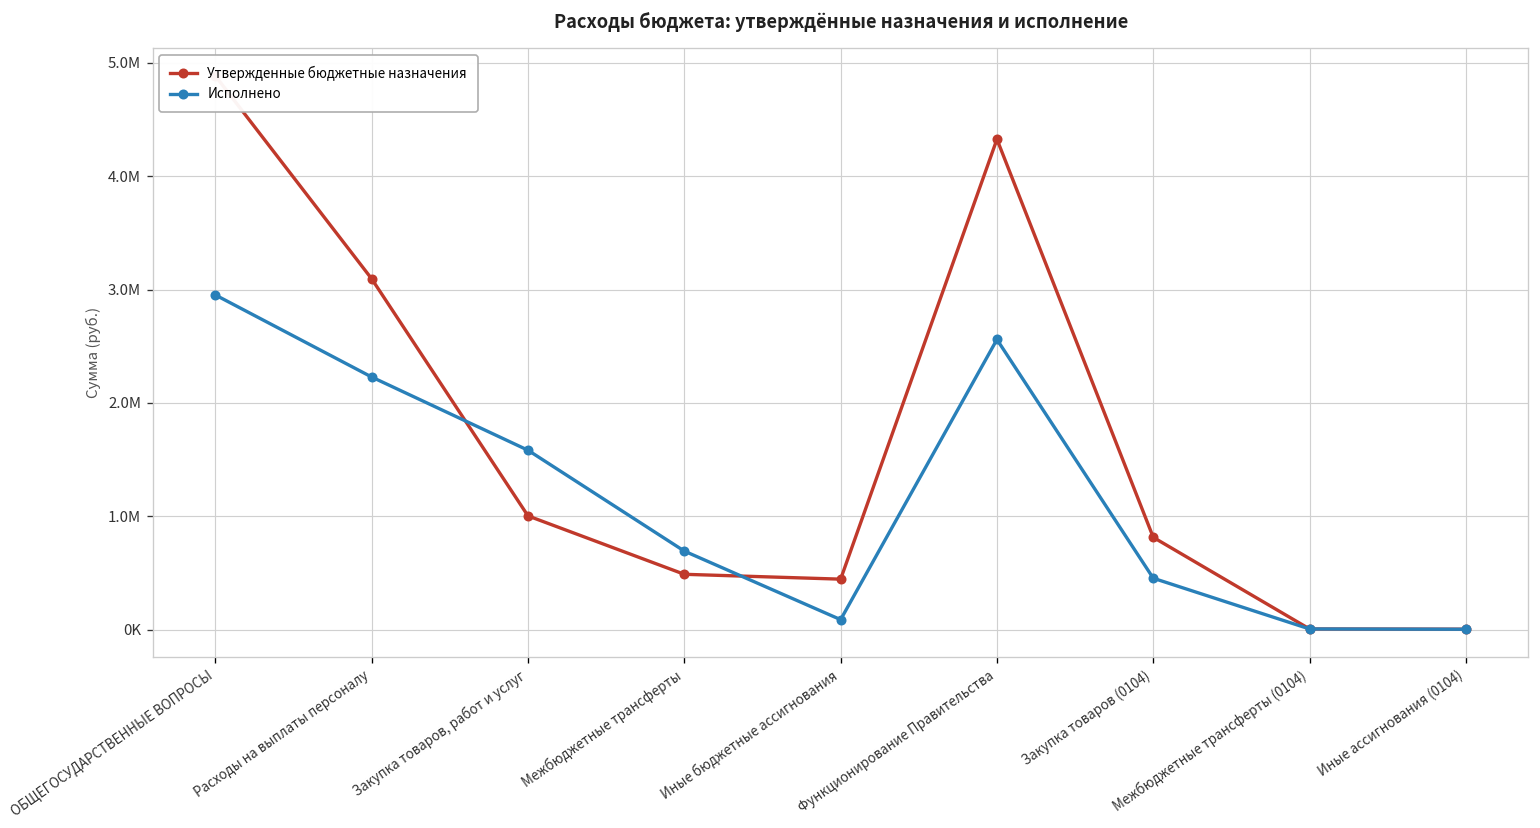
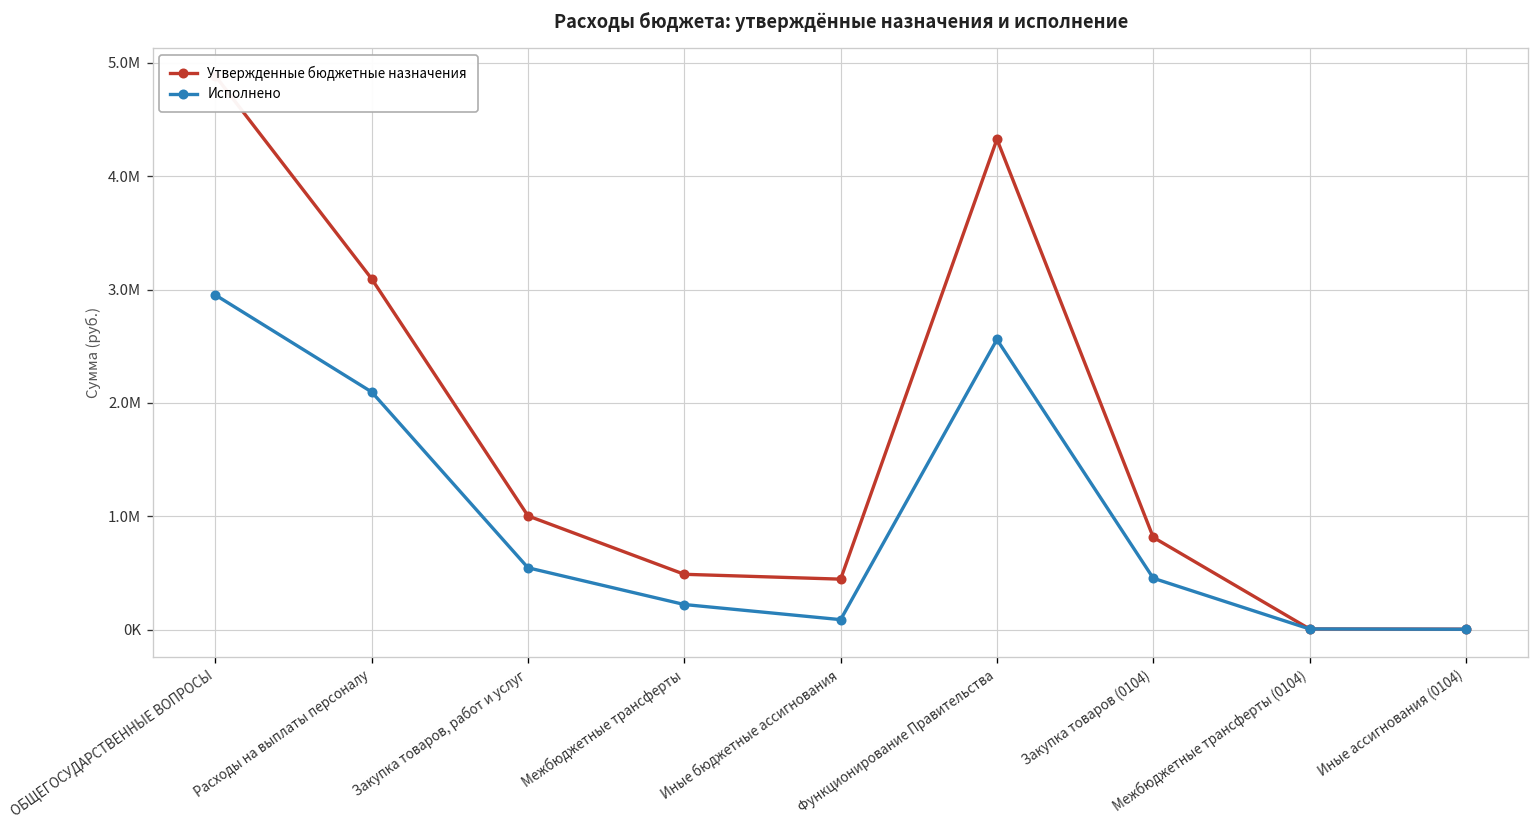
  {
    "Утвержденные бюджетные назначения": {
      "Расходы на выплаты персоналу": 3100000,
      "Закупка товаров, работ и услуг": 1000000,
      "Межбюджетные трансферты": 500000,
      "Иные бюджетные ассигнования": 400000,
      "Функционирование Правительства": 4300000,
      "Закупка товаров (0104)": 800000
    },
    "Исполнено": {
      "ОБЩЕГОСУДАРСТВЕННЫЕ ВОПРОСЫ": 3000000,
-     "Расходы на выплаты персоналу": 2200000,
-     "Закупка товаров, работ и услуг": 1600000,
-     "Межбюджетные трансферты": 700000,
+     "Расходы на выплаты персоналу": 2100000,
+     "Закупка товаров, работ и услуг": 500000,
+     "Межбюджетные трансферты": 200000,
      "Иные бюджетные ассигнования": 100000,
      "Функционирование Правительства": 2600000,
      "Закупка товаров (0104)": 500000
    }
  }
